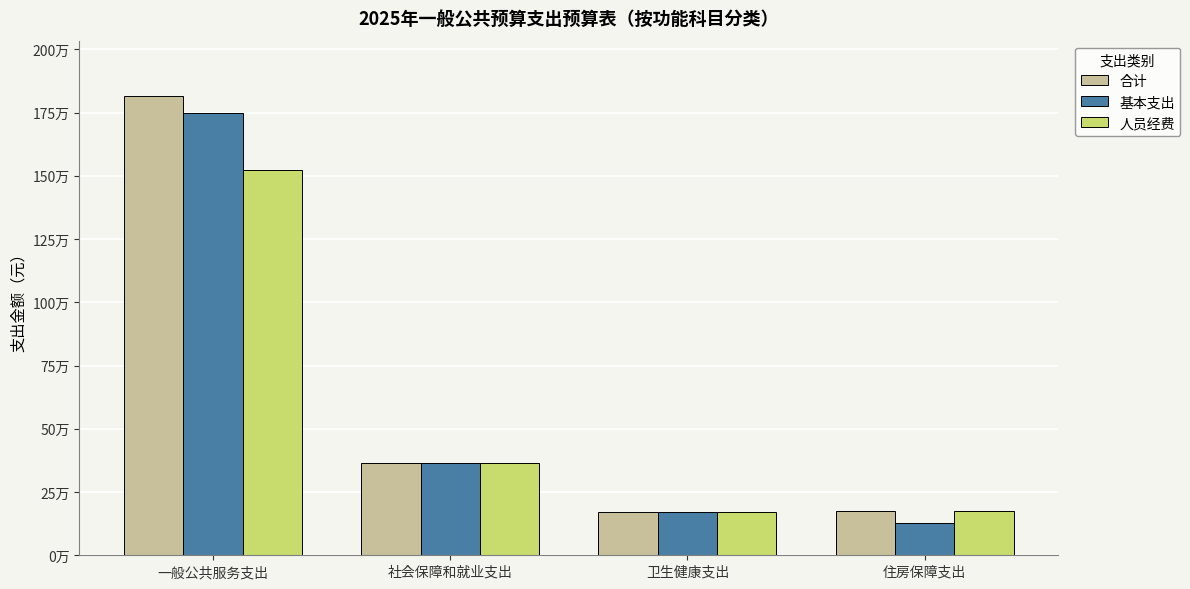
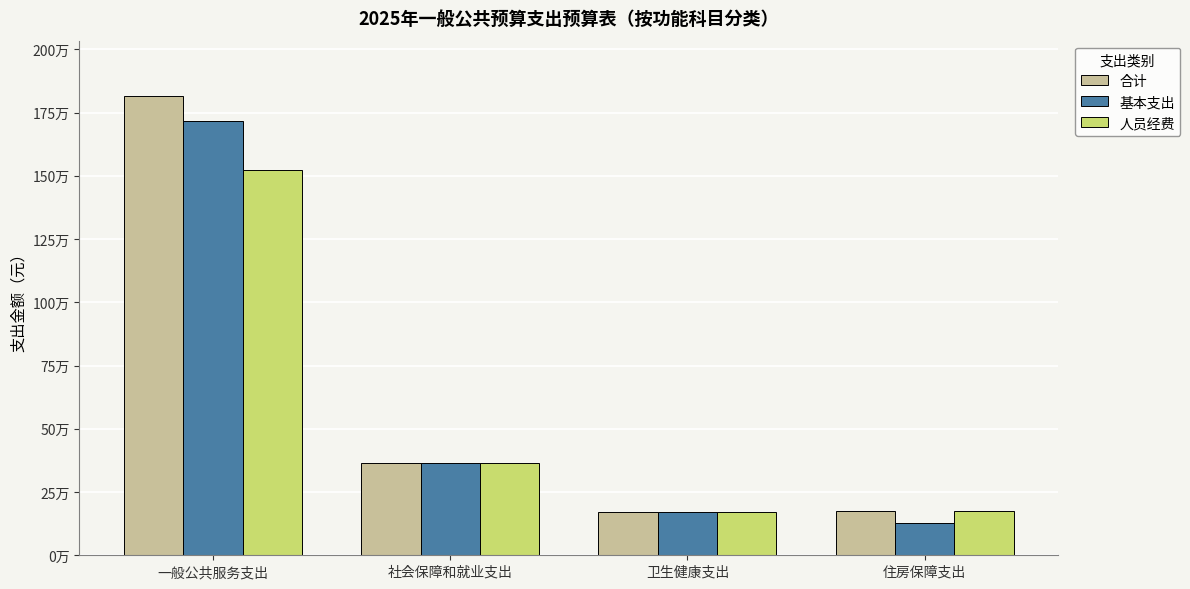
  {
    "基本支出": {
-     "一般公共服务支出": "175万",
+     "一般公共服务支出": "172万",
      "社会保障和就业支出": "36万",
      "卫生健康支出": "17万",
      "住房保障支出": "13万"
    }
  }
